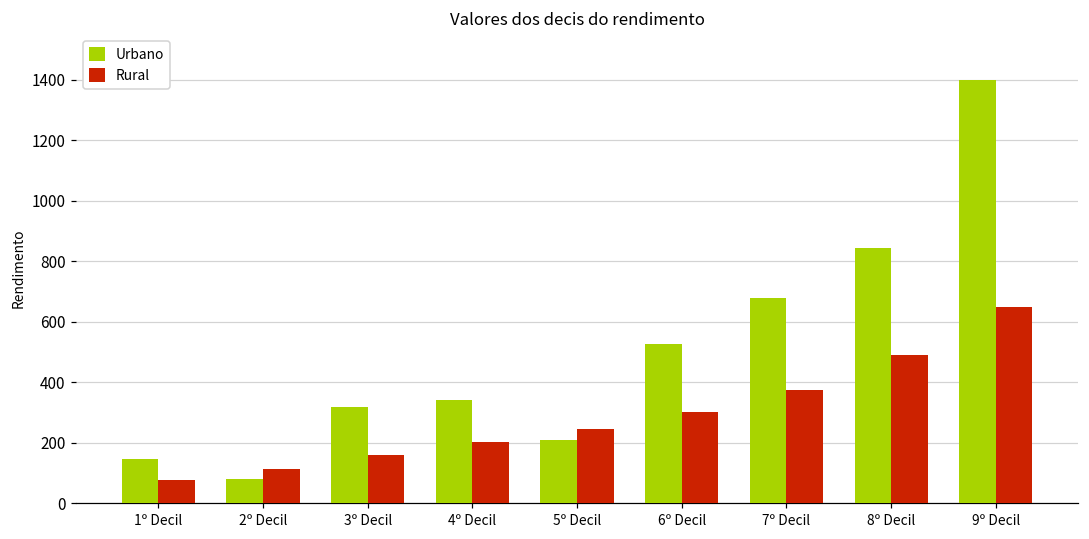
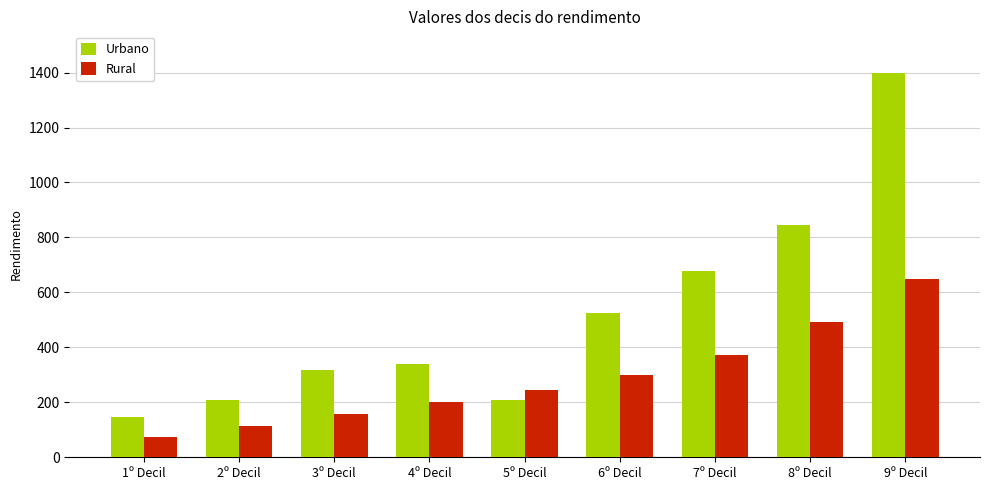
  {
    "Urbano": {
      "1º Decil": 150,
-     "2º Decil": 80,
+     "2º Decil": 210,
      "3º Decil": 320,
      "4º Decil": 340,
      "5º Decil": 210,
      "6º Decil": 530,
      "7º Decil": 680,
      "8º Decil": 850,
      "9º Decil": 1400
    },
    "Rural": {
      "1º Decil": 80,
      "2º Decil": 110,
      "3º Decil": 160,
      "4º Decil": 200,
      "5º Decil": 240,
      "6º Decil": 300,
      "7º Decil": 370,
      "8º Decil": 490,
      "9º Decil": 650
    }
  }
